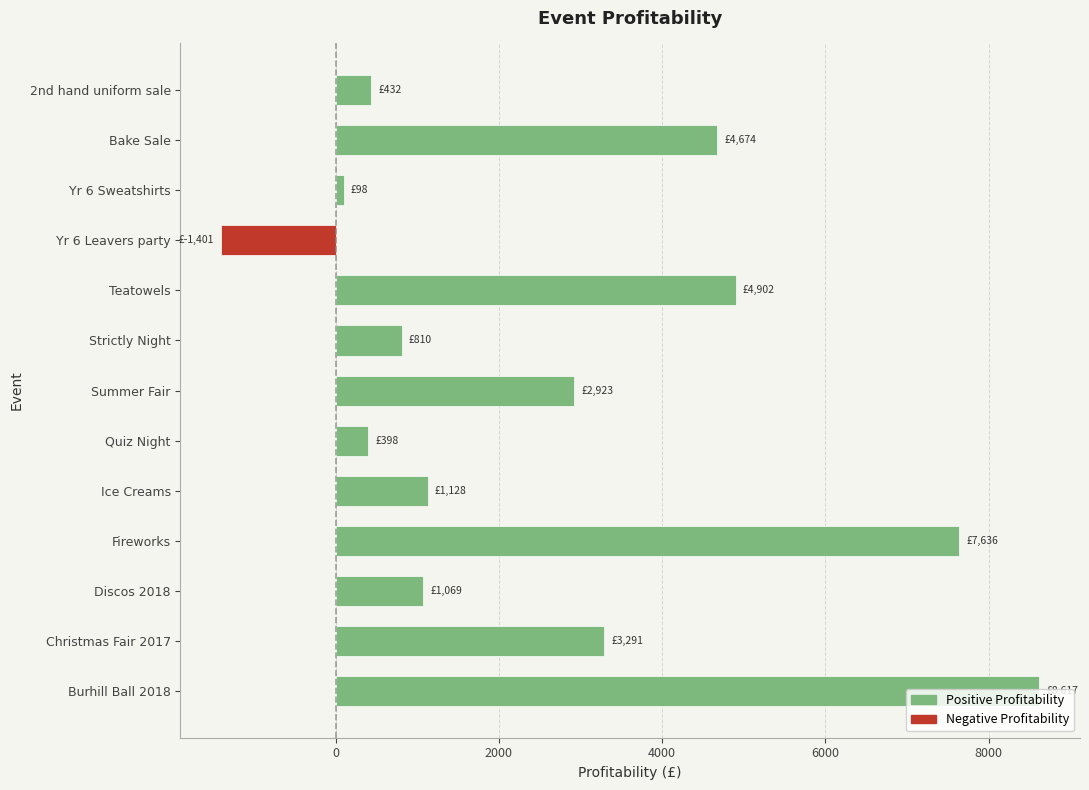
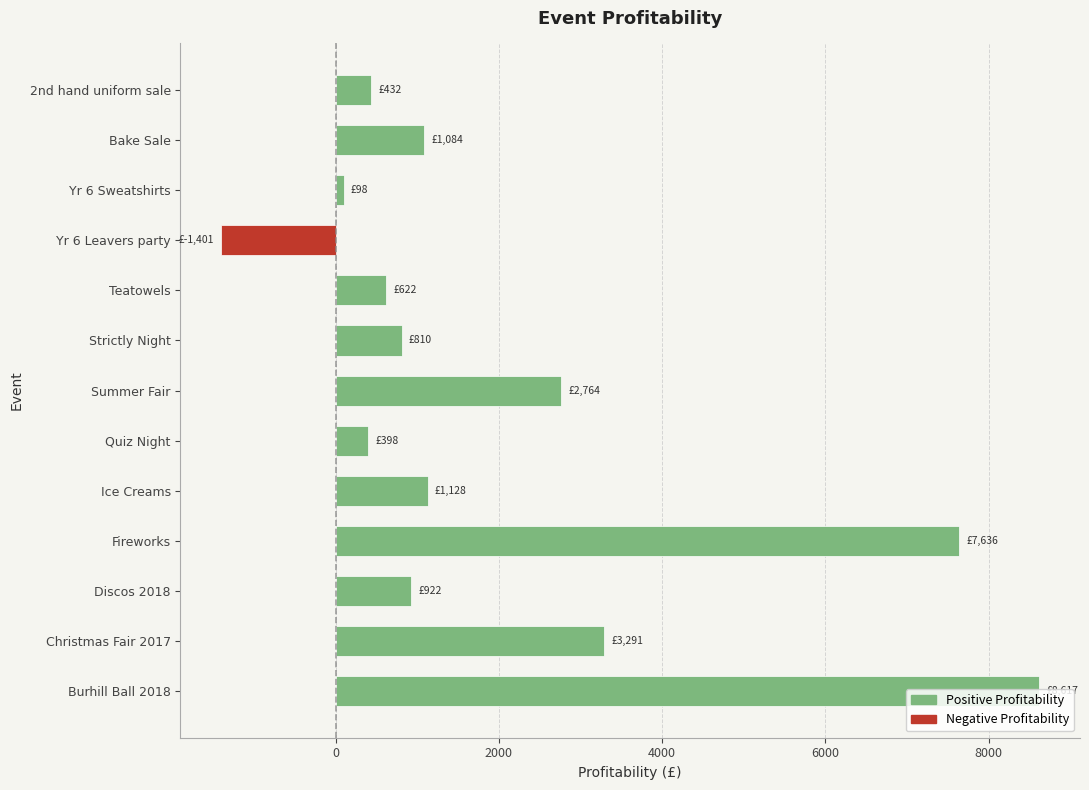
  {
    "2nd hand uniform sale": "£432",
-   "Bake Sale": "£4,674",
+   "Bake Sale": "£1,084",
    "Yr 6 Sweatshirts": "£98",
    "Yr 6 Leavers party": "£-1,401",
-   "Teatowels": "£4,902",
+   "Teatowels": "£622",
    "Strictly Night": "£810",
-   "Summer Fair": "£2,923",
+   "Summer Fair": "£2,764",
    "Quiz Night": "£398",
    "Ice Creams": "£1,128",
    "Fireworks": "£7,636",
-   "Discos 2018": "£1,069",
+   "Discos 2018": "£922",
    "Christmas Fair 2017": "£3,291"
  }
